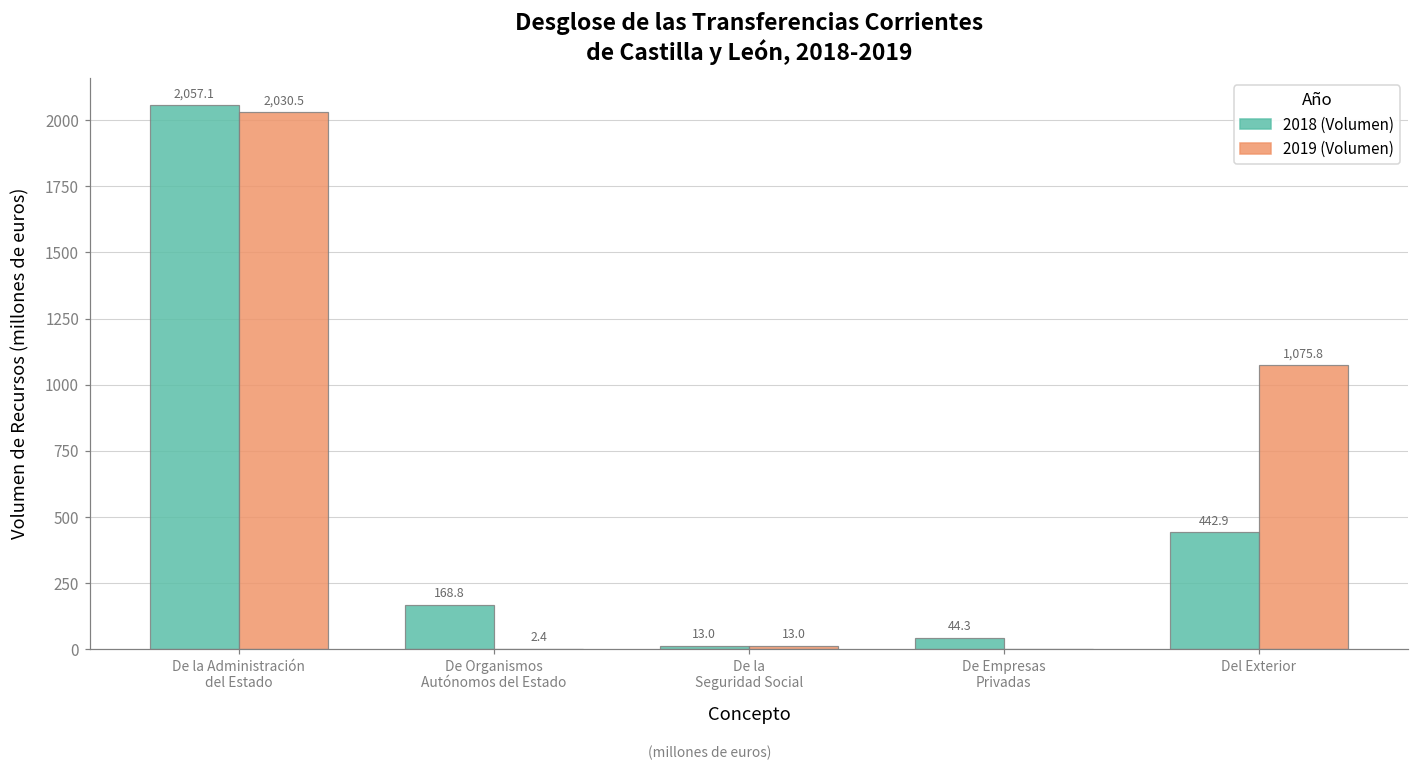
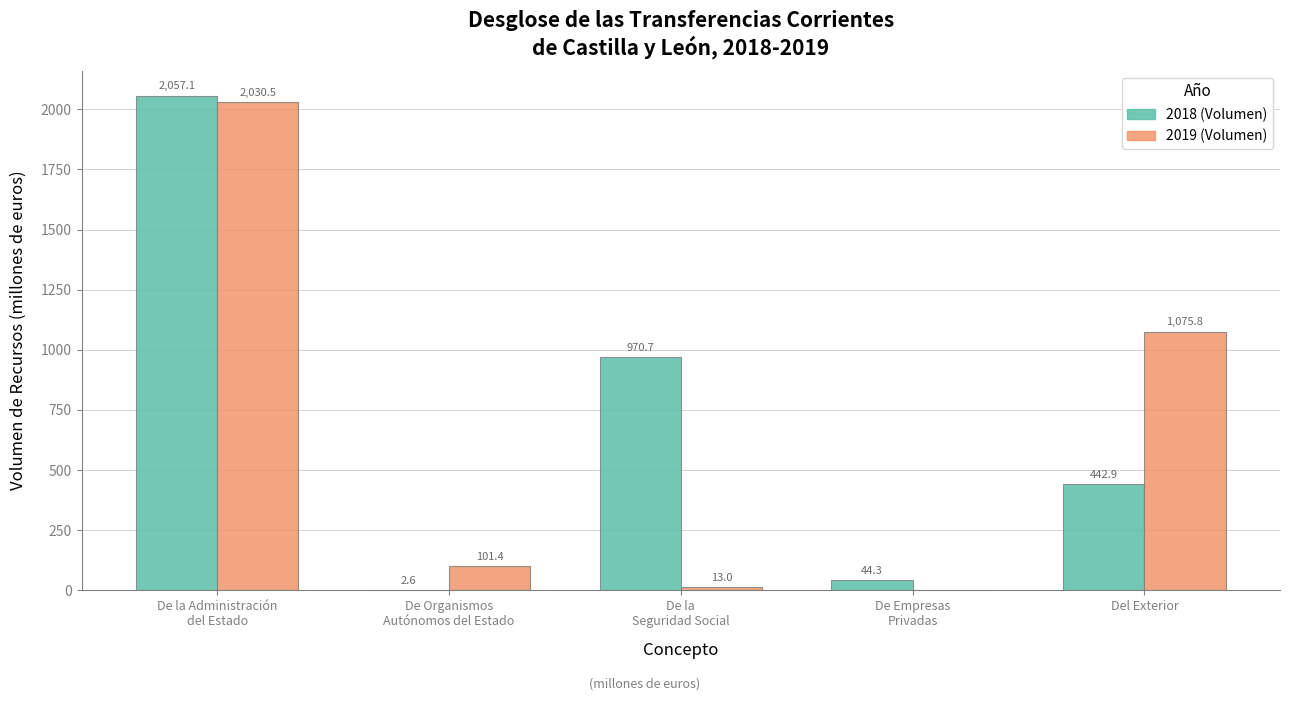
  {
    "2018 (Volumen)": {
      "De la Administración del Estado": "2,057.1",
-     "De Organismos Autónomos del Estado": "168.8",
-     "De la Seguridad Social": "13.0",
+     "De Organismos Autónomos del Estado": "2.6",
+     "De la Seguridad Social": "970.7",
      "De Empresas Privadas": "44.3",
      "Del Exterior": "442.9"
    },
    "2019 (Volumen)": {
      "De la Administración del Estado": "2,030.5",
-     "De Organismos Autónomos del Estado": "2.4",
+     "De Organismos Autónomos del Estado": "101.4",
      "De la Seguridad Social": "13.0",
      "Del Exterior": "1,075.8"
    }
  }
